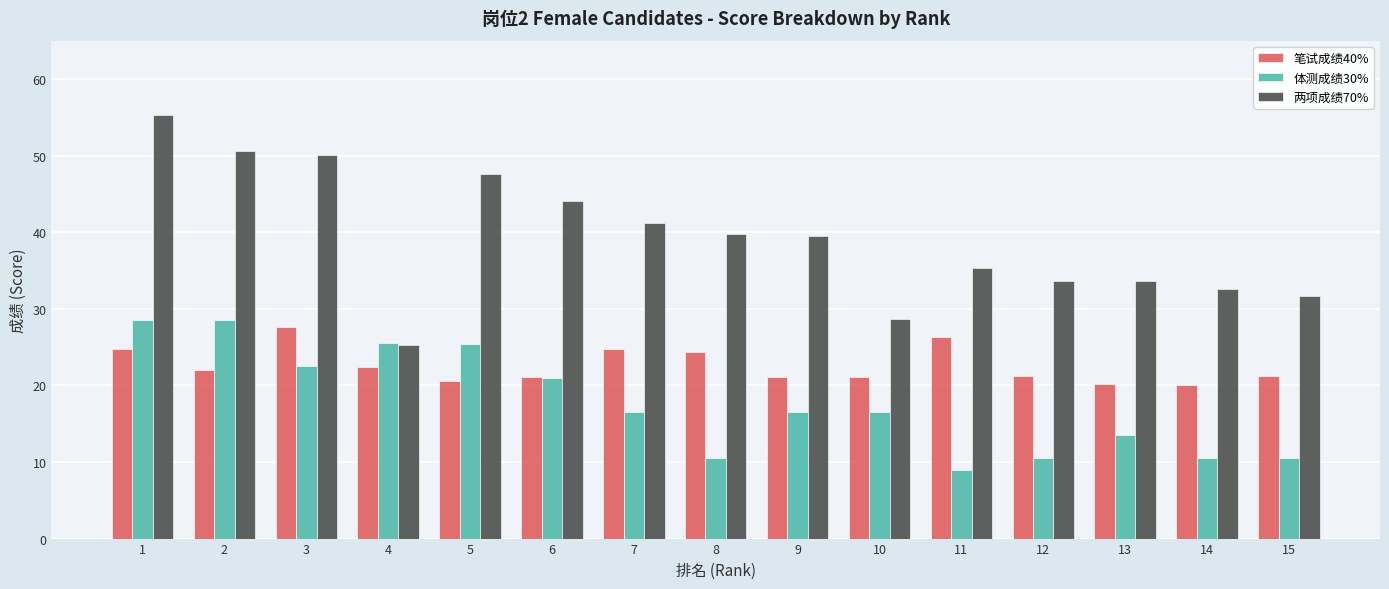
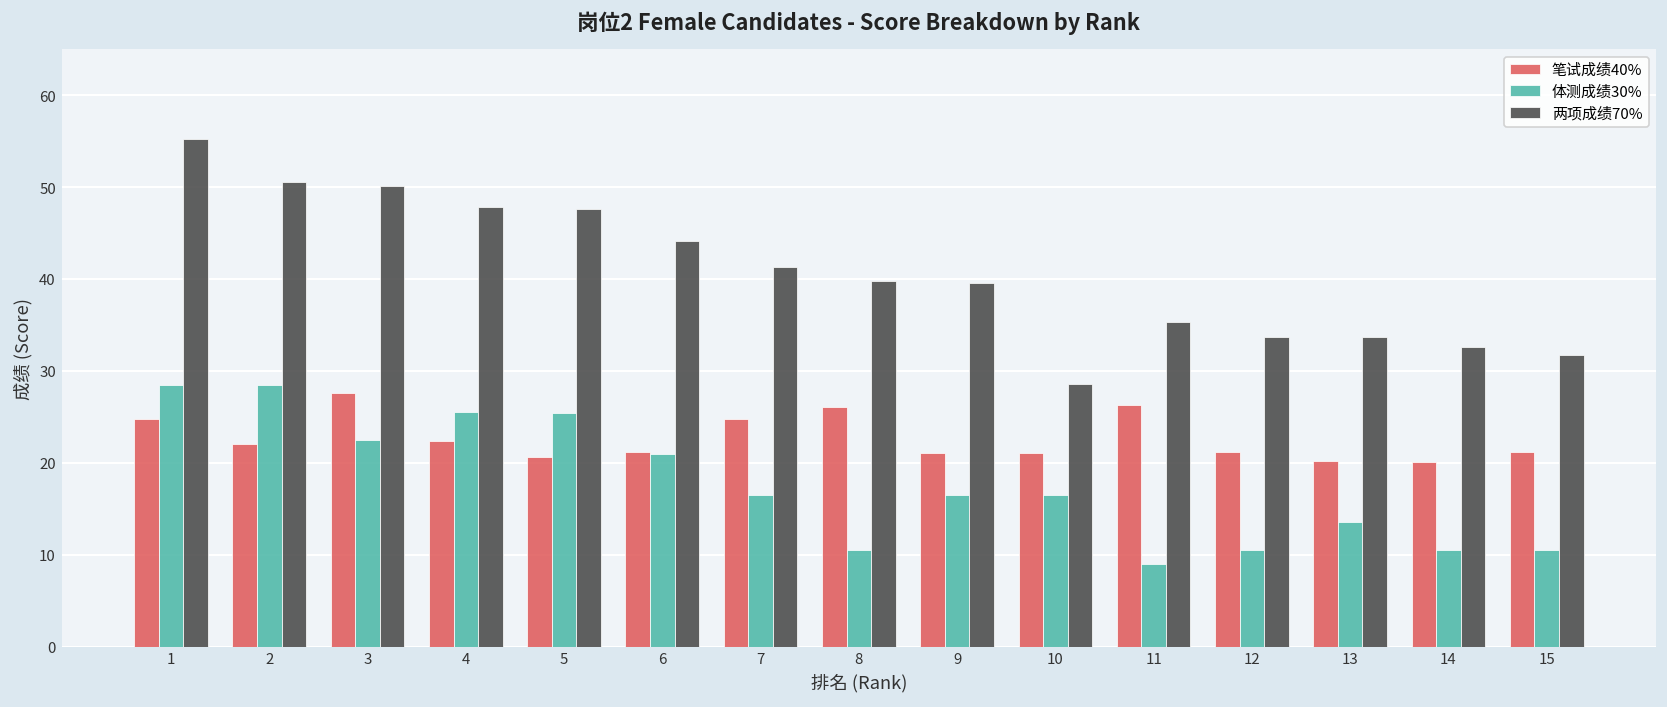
  {
    "笔试成绩40%": {
      "1": 25,
      "2": 22,
      "3": 28,
      "4": 22,
      "5": 21,
      "6": 21,
      "7": 25,
-     "8": 24,
+     "8": 26,
      "9": 21,
      "10": 21,
      "11": 26,
      "12": 21,
      "13": 20,
      "14": 20,
      "15": 21
    },
    "体测成绩30%": {
      "1": 29,
      "2": 29,
      "3": 23,
      "4": 26,
      "5": 25,
      "6": 21,
      "7": 17,
      "8": 11,
      "9": 17,
      "10": 17,
      "11": 9,
      "12": 11,
      "13": 14,
      "14": 11,
      "15": 11
    },
    "两项成绩70%": {
      "1": 55,
      "2": 51,
      "3": 50,
-     "4": 25,
+     "4": 48,
      "5": 48,
      "6": 44,
      "7": 41,
      "8": 40,
      "9": 40,
      "10": 29,
      "11": 35,
      "12": 34,
      "13": 34,
      "14": 33,
      "15": 32
    }
  }
